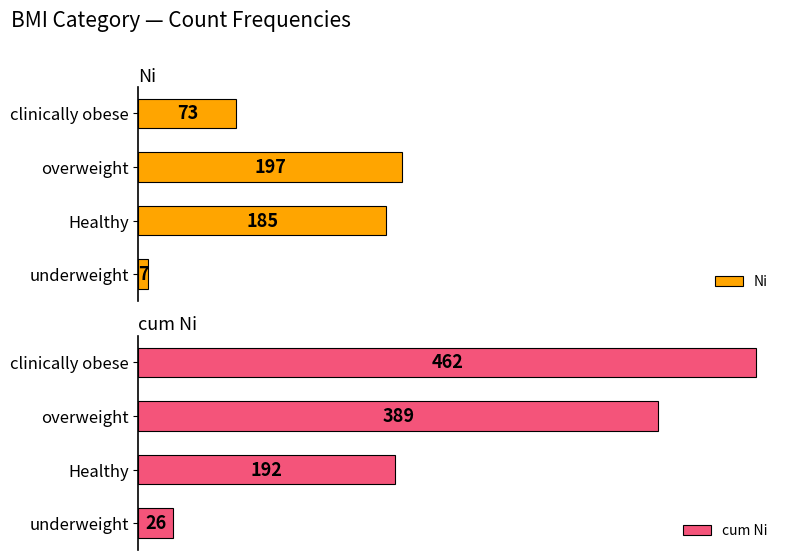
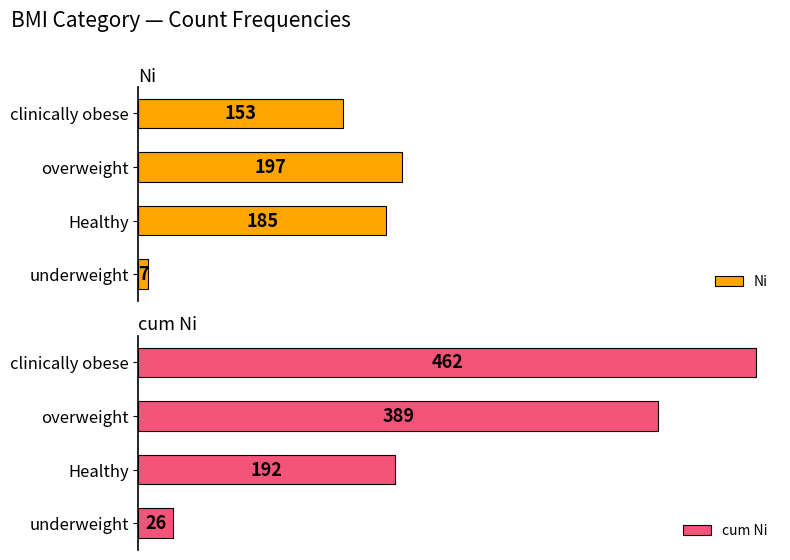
  {
    "Ni": {
-     "clinically obese": 73,
+     "clinically obese": 153,
      "overweight": 197,
      "Healthy": 185,
      "underweight": 7
    },
    "cum Ni": {
      "clinically obese": 462,
      "overweight": 389,
      "Healthy": 192,
      "underweight": 26
    }
  }
